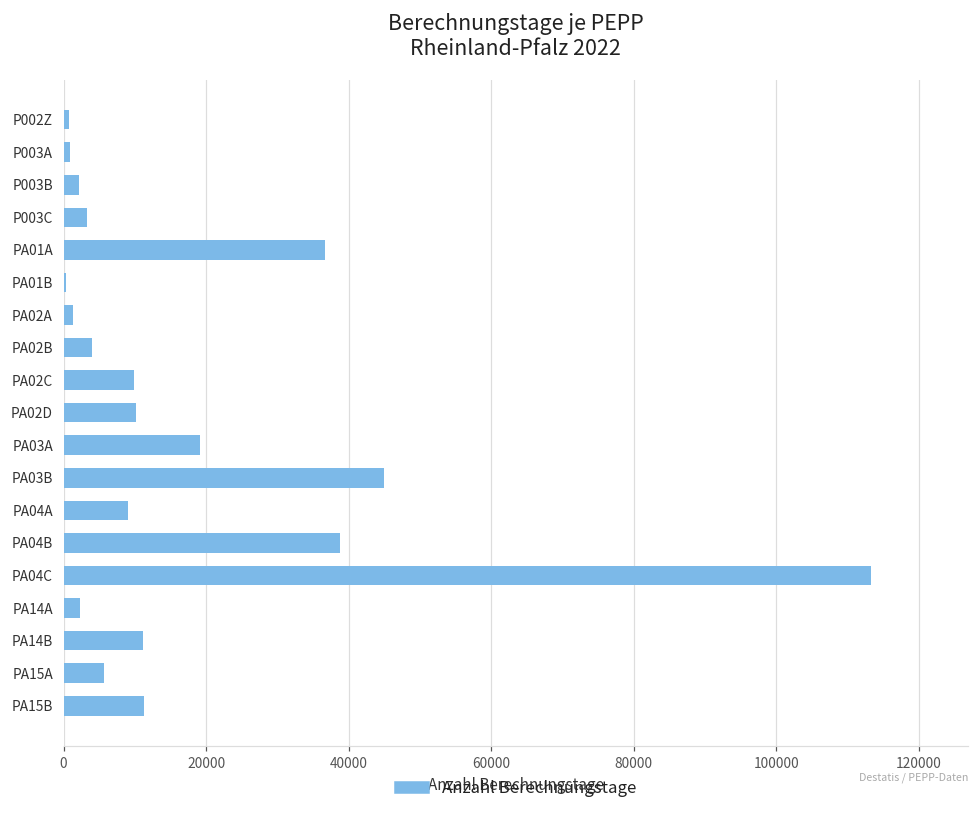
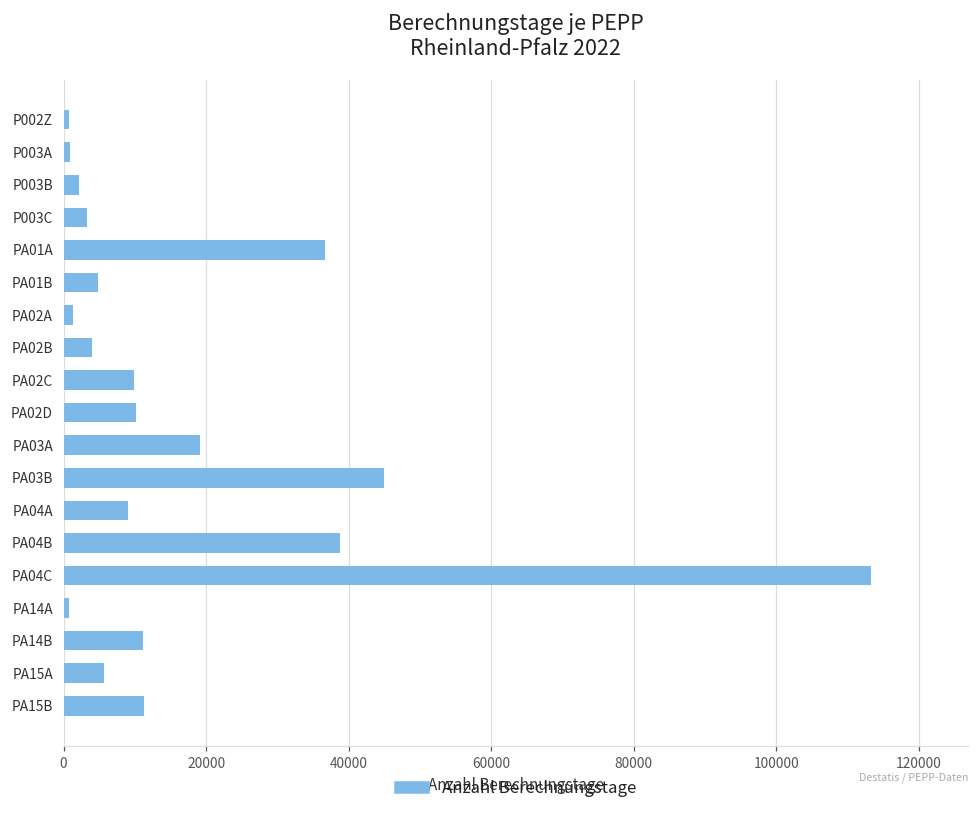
  {
    "P002Z": 1000,
    "P003A": 1000,
    "P003B": 2000,
    "P003C": 3000,
    "PA01A": 37000,
-   "PA01B": 0,
+   "PA01B": 5000,
    "PA02A": 1000,
    "PA02B": 4000,
    "PA02C": 10000,
    "PA02D": 10000,
    "PA03A": 19000,
    "PA03B": 45000,
    "PA04A": 9000,
    "PA04B": 39000,
    "PA04C": 113000,
-   "PA14A": 2000,
+   "PA14A": 1000,
    "PA14B": 11000,
    "PA15A": 6000,
    "PA15B": 11000
  }
